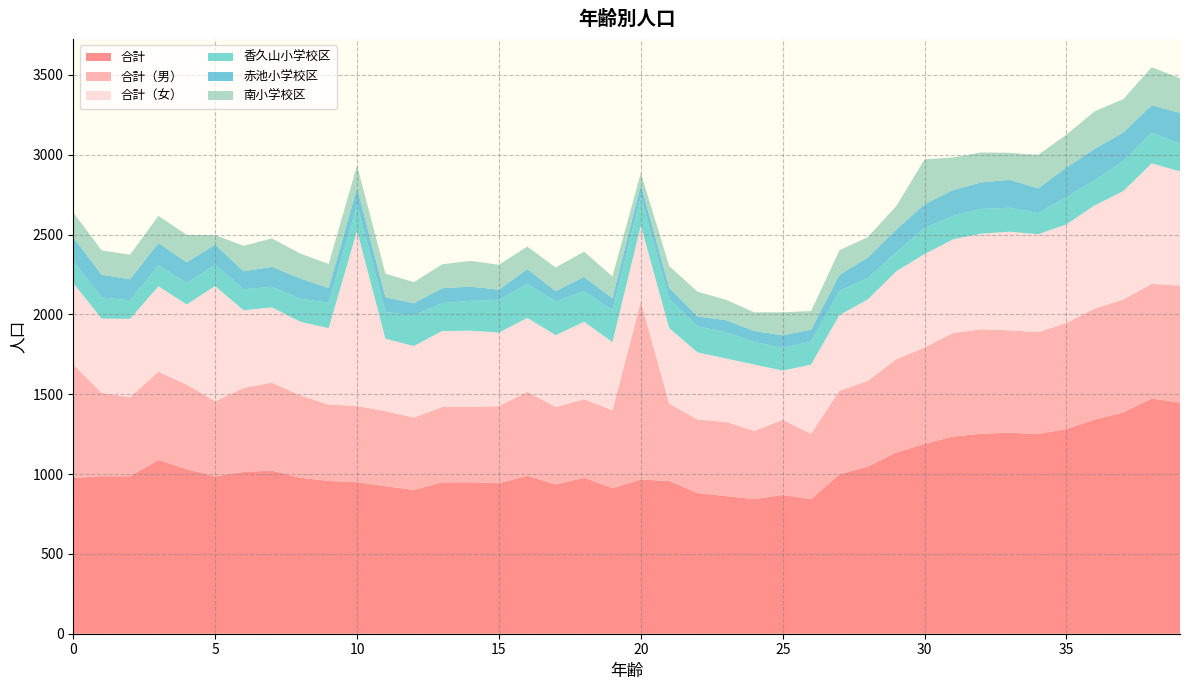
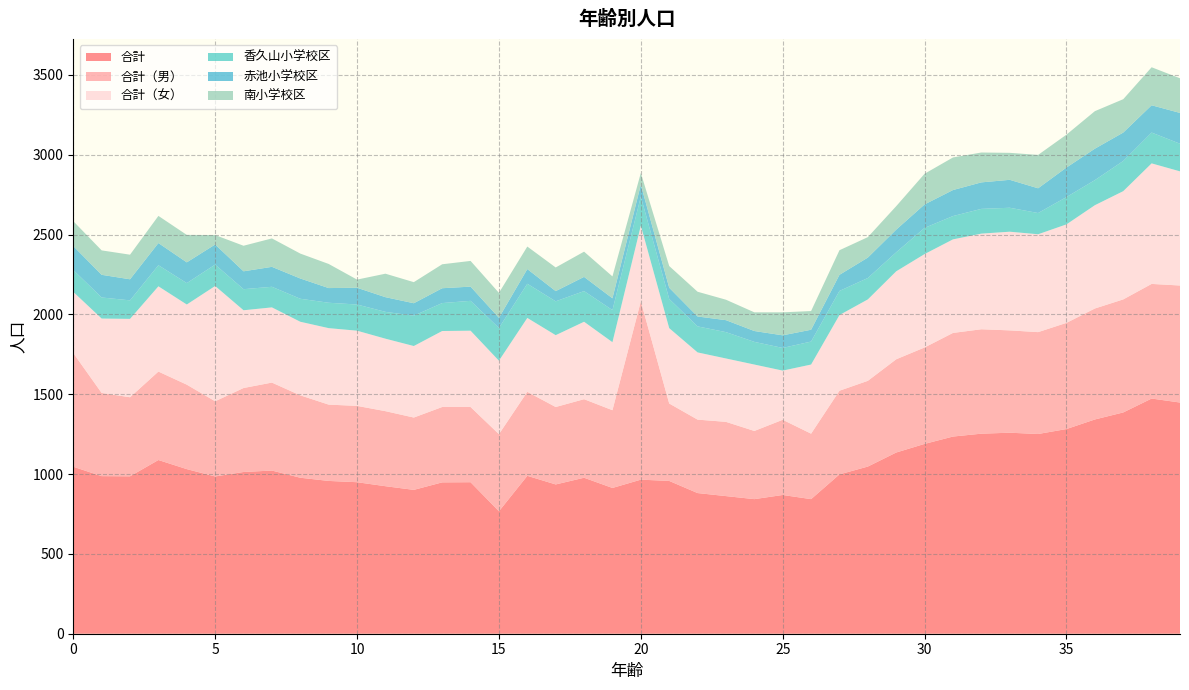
  {
    "合計": {
-     "0": 980,
+     "0": 1050,
      "5": 990,
      "10": 950,
-     "15": 940,
+     "15": 770,
      "20": 970,
      "25": 870,
      "30": 1190,
      "35": 1280
    },
    "合計（男）": {
      "0": 710,
      "5": 470,
      "10": 480,
      "15": 480,
      "20": 1120,
      "25": 470,
      "30": 600,
      "35": 670
    },
    "合計（女）": {
-     "0": 510,
+     "0": 380,
      "5": 720,
-     "10": 1100,
+     "10": 470,
      "15": 460,
      "20": 470,
      "25": 310,
      "30": 590,
      "35": 620
    },
    "南小学校区": {
      "0": 160,
      "5": 60,
-     "10": 140,
+     "10": 50,
      "15": 160,
      "20": 70,
      "25": 140,
-     "30": 280,
+     "30": 190,
      "35": 210
    }
  }
